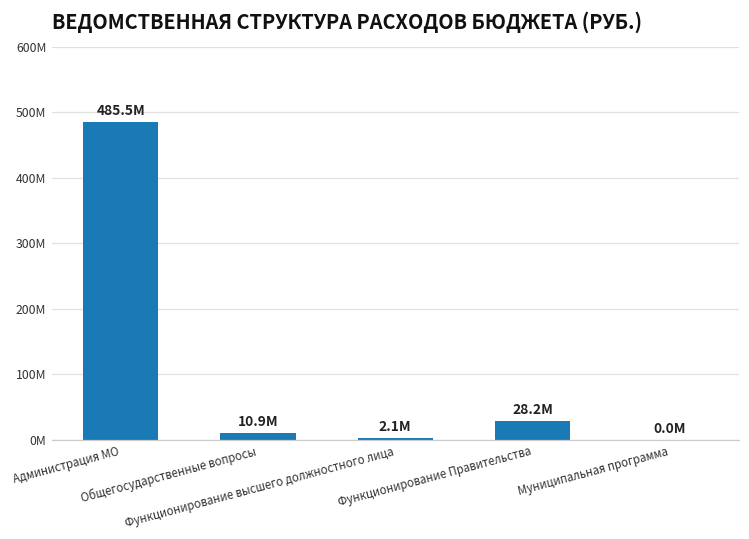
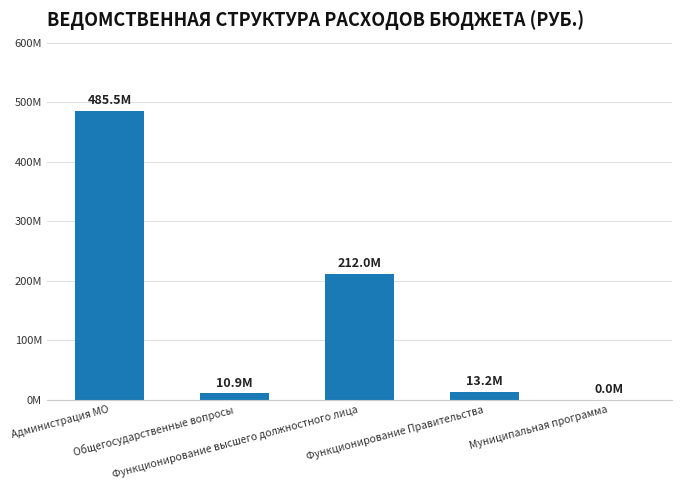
  {
    "Администрация МО": "485.5M",
    "Общегосударственные вопросы": "10.9M",
-   "Функционирование высшего должностного лица": "2.1M",
-   "Функционирование Правительства": "28.2M"
+   "Функционирование высшего должностного лица": "212.0M",
+   "Функционирование Правительства": "13.2M"
  }
